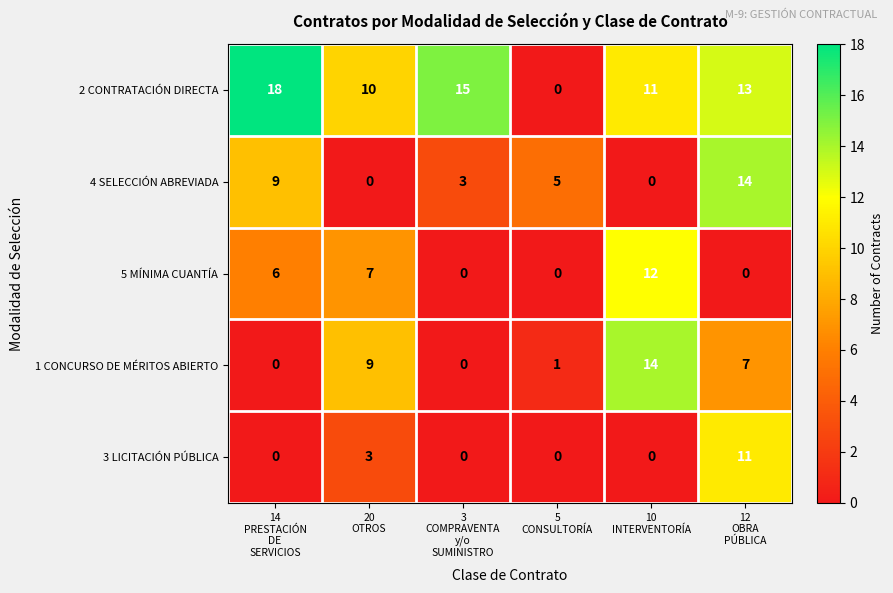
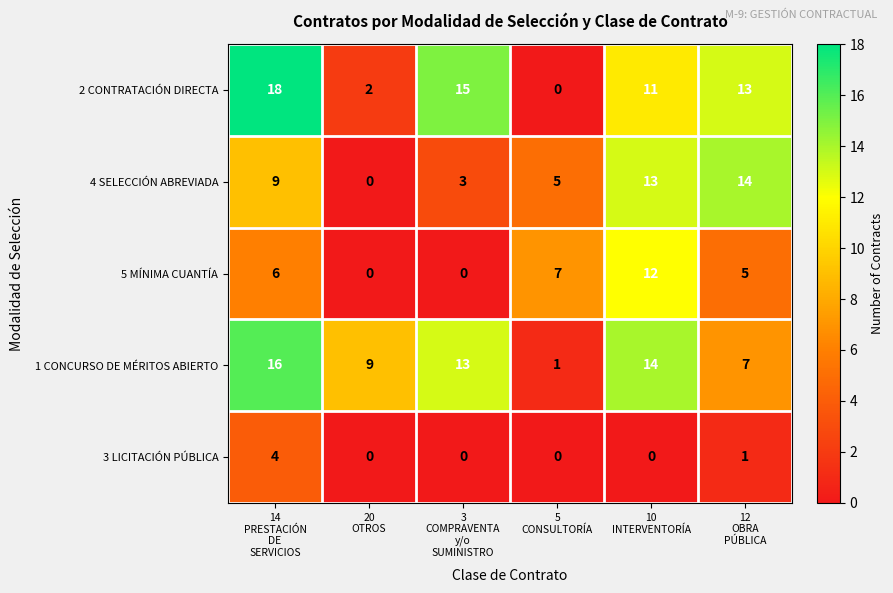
  {
    "2 CONTRATACIÓN DIRECTA": {
      "14 PRESTACIÓN DE SERVICIOS": 18,
-     "20 OTROS": 10,
+     "20 OTROS": 2,
      "3 COMPRAVENTA y/o SUMINISTRO": 15,
      "5 CONSULTORÍA": 0,
      "10 INTERVENTORÍA": 11,
      "12 OBRA PÚBLICA": 13
    },
    "4 SELECCIÓN ABREVIADA": {
      "14 PRESTACIÓN DE SERVICIOS": 9,
      "20 OTROS": 0,
      "3 COMPRAVENTA y/o SUMINISTRO": 3,
      "5 CONSULTORÍA": 5,
-     "10 INTERVENTORÍA": 0,
+     "10 INTERVENTORÍA": 13,
      "12 OBRA PÚBLICA": 14
    },
    "5 MÍNIMA CUANTÍA": {
      "14 PRESTACIÓN DE SERVICIOS": 6,
-     "20 OTROS": 7,
+     "20 OTROS": 0,
      "3 COMPRAVENTA y/o SUMINISTRO": 0,
-     "5 CONSULTORÍA": 0,
+     "5 CONSULTORÍA": 7,
      "10 INTERVENTORÍA": 12,
-     "12 OBRA PÚBLICA": 0
+     "12 OBRA PÚBLICA": 5
    },
    "1 CONCURSO DE MÉRITOS ABIERTO": {
-     "14 PRESTACIÓN DE SERVICIOS": 0,
+     "14 PRESTACIÓN DE SERVICIOS": 16,
      "20 OTROS": 9,
-     "3 COMPRAVENTA y/o SUMINISTRO": 0,
+     "3 COMPRAVENTA y/o SUMINISTRO": 13,
      "5 CONSULTORÍA": 1,
      "10 INTERVENTORÍA": 14,
      "12 OBRA PÚBLICA": 7
    },
    "3 LICITACIÓN PÚBLICA": {
-     "14 PRESTACIÓN DE SERVICIOS": 0,
-     "20 OTROS": 3,
+     "14 PRESTACIÓN DE SERVICIOS": 4,
+     "20 OTROS": 0,
      "3 COMPRAVENTA y/o SUMINISTRO": 0,
      "5 CONSULTORÍA": 0,
      "10 INTERVENTORÍA": 0,
-     "12 OBRA PÚBLICA": 11
+     "12 OBRA PÚBLICA": 1
    }
  }
